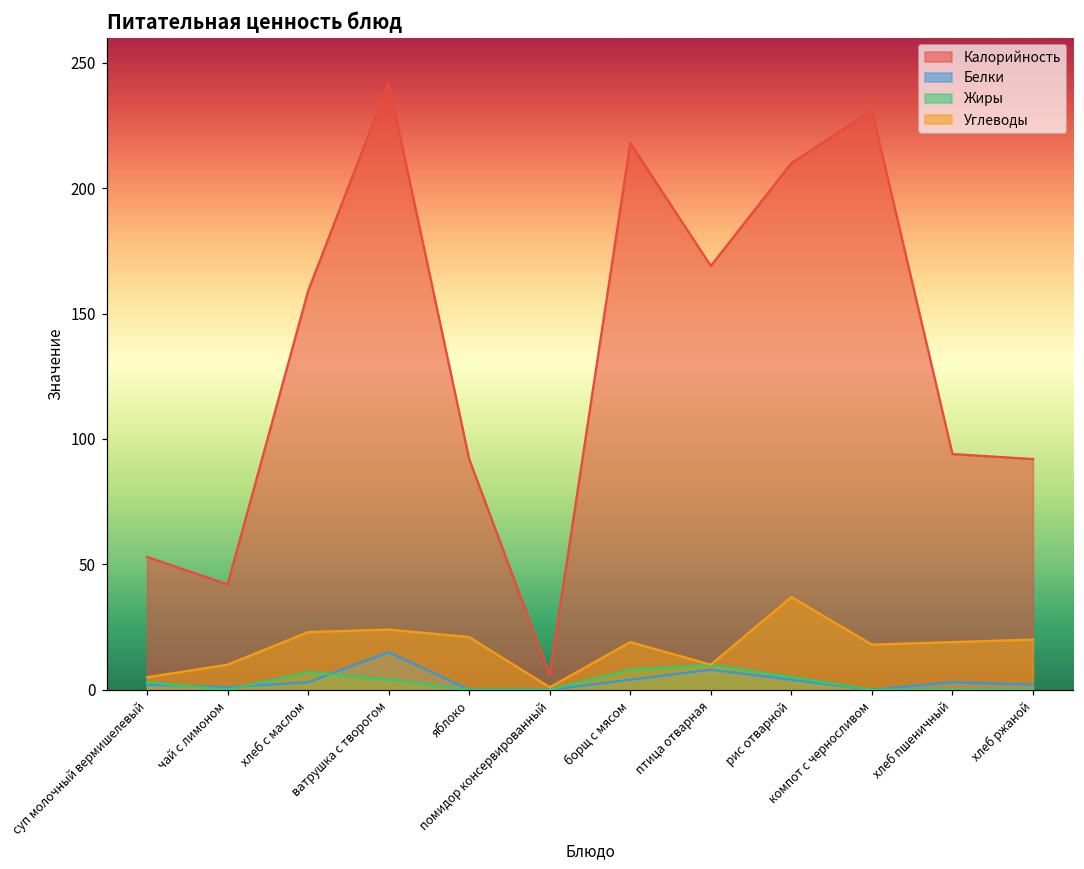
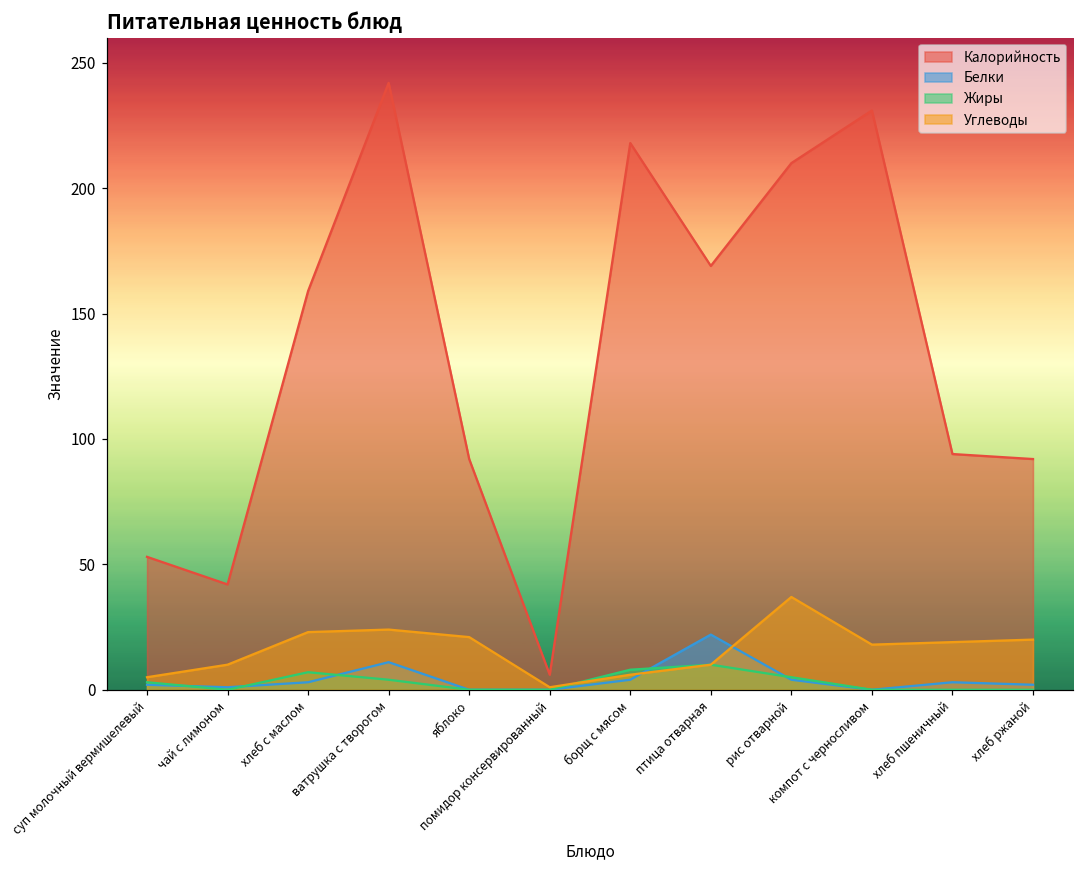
  {
    "Калорийность": {
      "суп молочный вермишелевый": 53,
      "чай с лимоном": 42,
      "хлеб с маслом": 159,
      "ватрушка с творогом": 242,
      "яблоко": 92,
      "помидор консервированный": 6,
      "борщ с мясом": 218,
      "птица отварная": 169,
      "рис отварной": 210,
      "компот с черносливом": 231,
      "хлеб пшеничный": 94,
      "хлеб ржаной": 92
    },
    "Белки": {
      "хлеб с маслом": 3,
-     "ватрушка с творогом": 15,
+     "ватрушка с творогом": 11,
      "борщ с мясом": 4,
-     "птица отварная": 8,
+     "птица отварная": 22,
      "хлеб пшеничный": 3,
      "хлеб ржаной": 2
    },
    "Жиры": {
      "хлеб с маслом": 7,
      "ватрушка с творогом": 4,
      "борщ с мясом": 8,
      "хлеб пшеничный": 0,
      "хлеб ржаной": 0
    },
    "Углеводы": {
      "суп молочный вермишелевый": 5,
      "чай с лимоном": 10,
      "хлеб с маслом": 23,
      "ватрушка с творогом": 24,
      "яблоко": 21,
-     "борщ с мясом": 19,
+     "борщ с мясом": 6,
      "рис отварной": 37,
      "компот с черносливом": 18,
      "хлеб пшеничный": 19,
      "хлеб ржаной": 20
    }
  }
